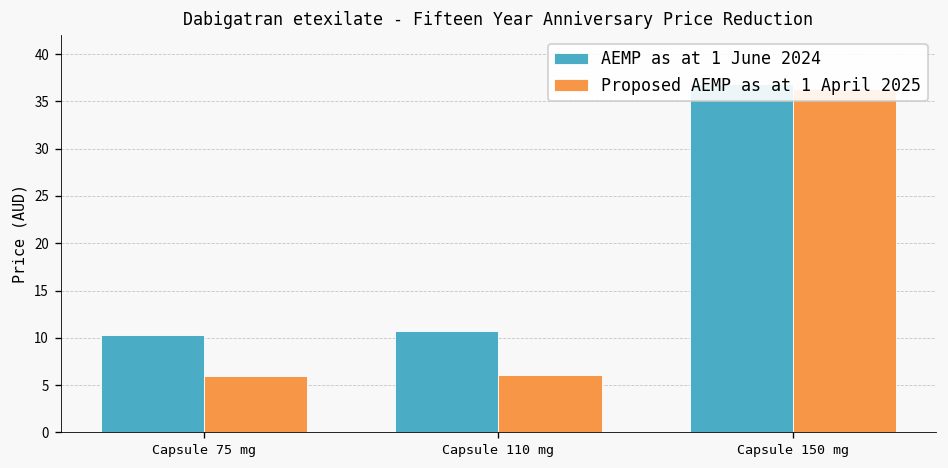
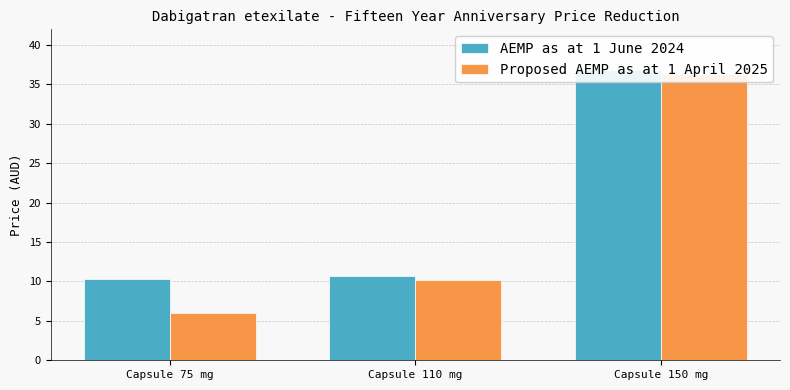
  {
    "AEMP as at 1 June 2024": {
      "Capsule 75 mg": 10,
      "Capsule 110 mg": 11
    },
    "Proposed AEMP as at 1 April 2025": {
      "Capsule 75 mg": 6,
-     "Capsule 110 mg": 6
+     "Capsule 110 mg": 10
    }
  }
